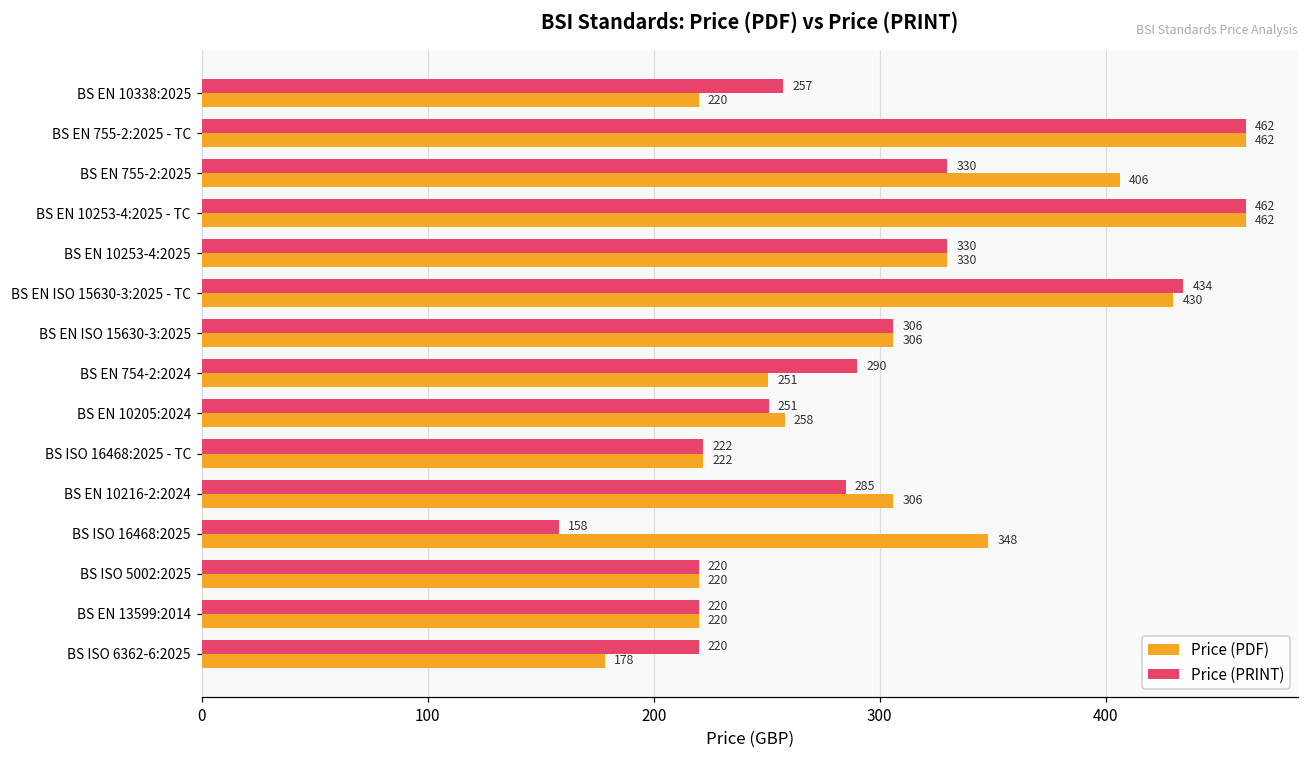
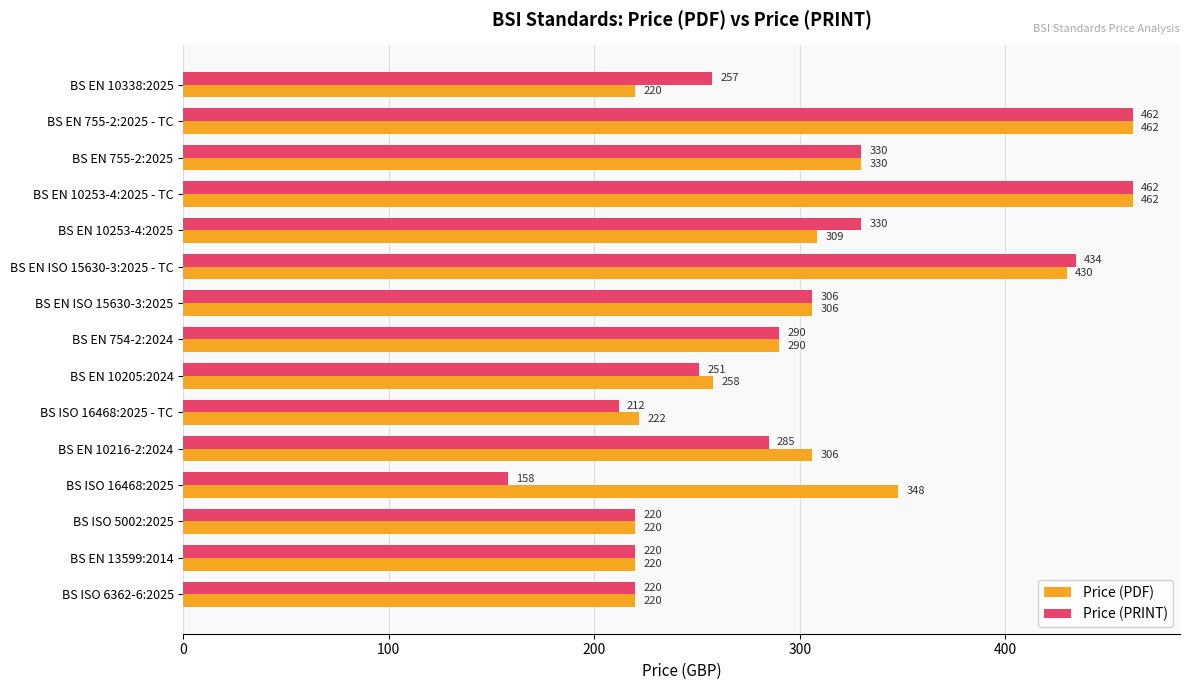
  {
    "Price (PDF)": {
      "BS EN 10338:2025": 220,
      "BS EN 755-2:2025 - TC": 462,
-     "BS EN 755-2:2025": 406,
+     "BS EN 755-2:2025": 330,
      "BS EN 10253-4:2025 - TC": 462,
-     "BS EN 10253-4:2025": 330,
+     "BS EN 10253-4:2025": 309,
      "BS EN ISO 15630-3:2025 - TC": 430,
      "BS EN ISO 15630-3:2025": 306,
-     "BS EN 754-2:2024": 251,
+     "BS EN 754-2:2024": 290,
      "BS EN 10205:2024": 258,
      "BS ISO 16468:2025 - TC": 222,
      "BS EN 10216-2:2024": 306,
      "BS ISO 16468:2025": 348,
      "BS ISO 5002:2025": 220,
      "BS EN 13599:2014": 220,
-     "BS ISO 6362-6:2025": 178
+     "BS ISO 6362-6:2025": 220
    },
    "Price (PRINT)": {
      "BS EN 10338:2025": 257,
      "BS EN 755-2:2025 - TC": 462,
      "BS EN 755-2:2025": 330,
      "BS EN 10253-4:2025 - TC": 462,
      "BS EN 10253-4:2025": 330,
      "BS EN ISO 15630-3:2025 - TC": 434,
      "BS EN ISO 15630-3:2025": 306,
      "BS EN 754-2:2024": 290,
      "BS EN 10205:2024": 251,
-     "BS ISO 16468:2025 - TC": 222,
+     "BS ISO 16468:2025 - TC": 212,
      "BS EN 10216-2:2024": 285,
      "BS ISO 16468:2025": 158,
      "BS ISO 5002:2025": 220,
      "BS EN 13599:2014": 220,
      "BS ISO 6362-6:2025": 220
    }
  }
